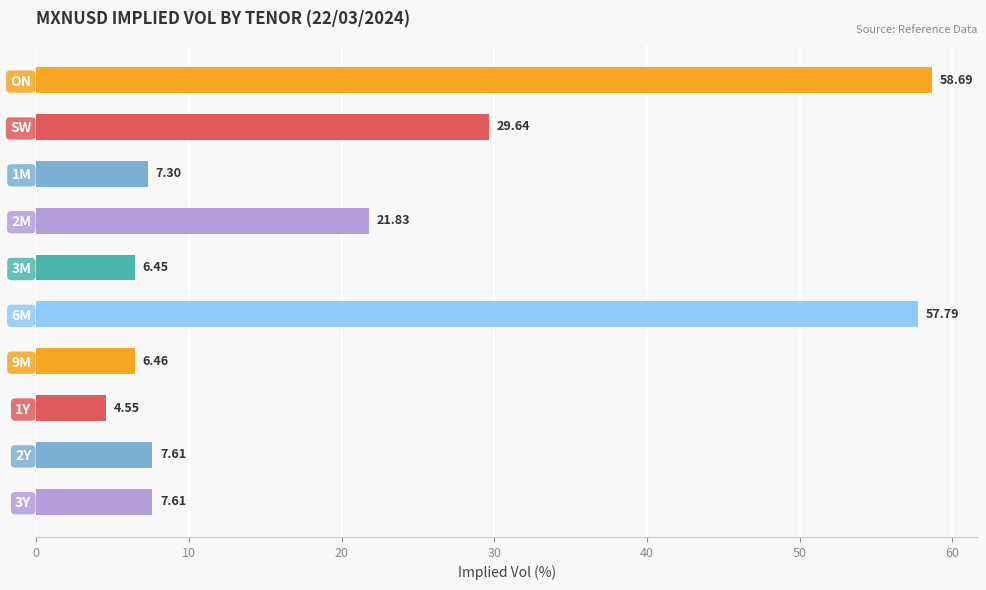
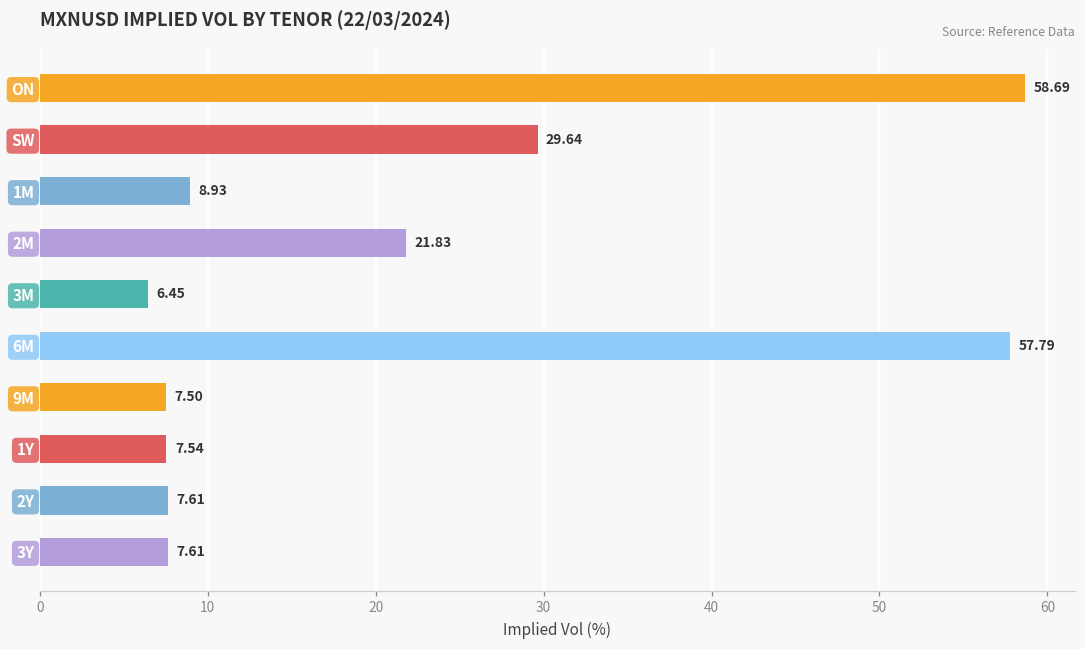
  {
    "ON": 58.69,
    "SW": 29.64,
-   "1M": 7.30,
+   "1M": 8.93,
    "2M": 21.83,
    "3M": 6.45,
    "6M": 57.79,
-   "9M": 6.46,
-   "1Y": 4.55,
+   "9M": 7.50,
+   "1Y": 7.54,
    "2Y": 7.61,
    "3Y": 7.61
  }
